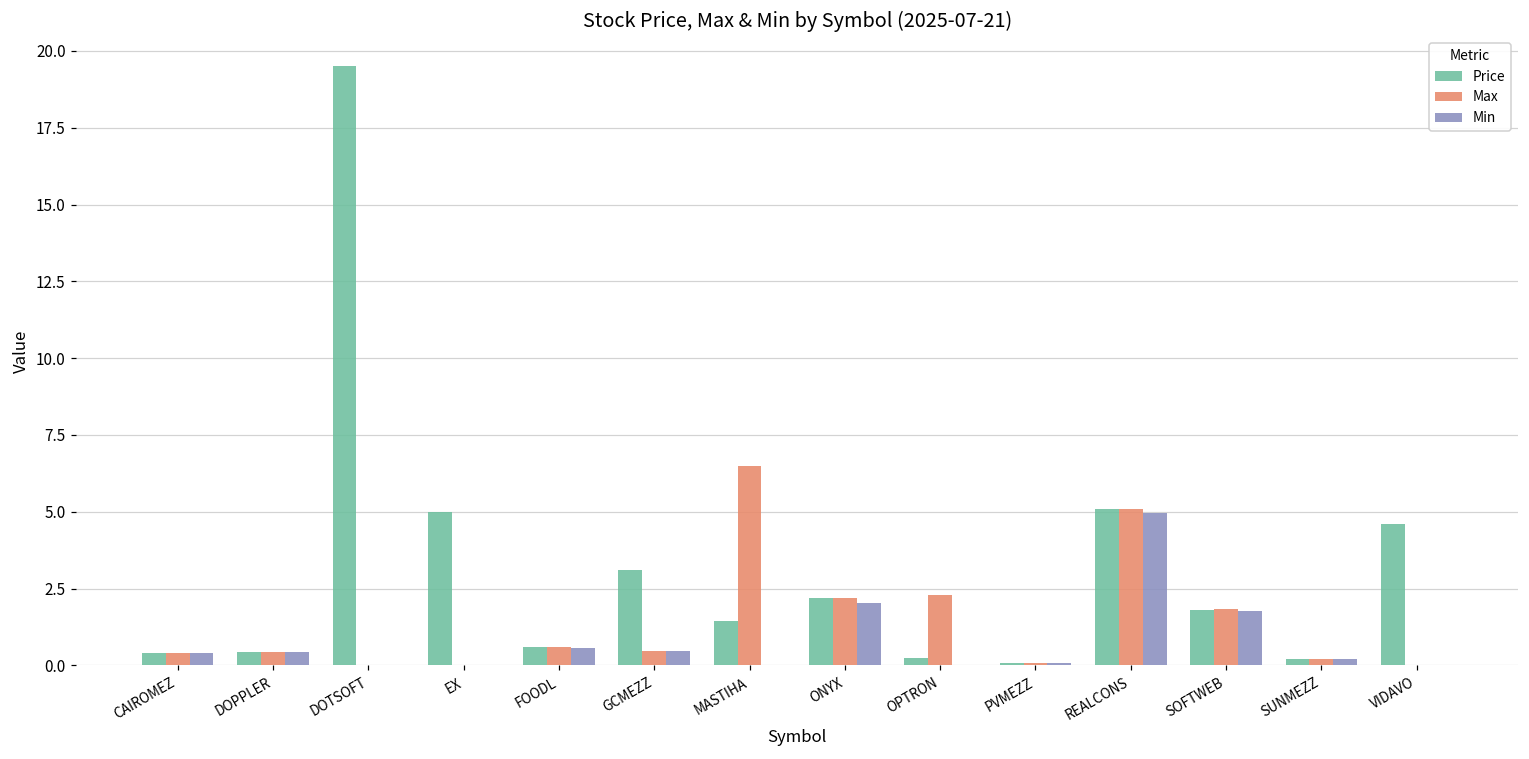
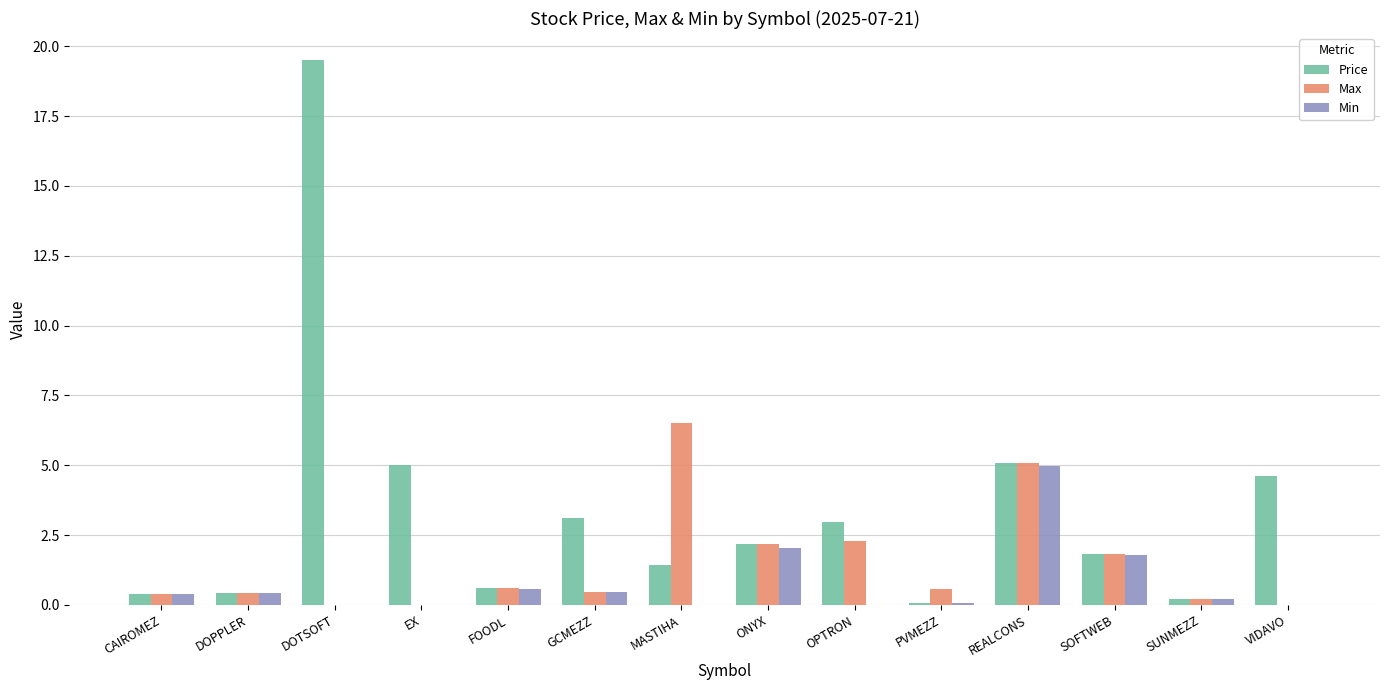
  {
    "Price": {
      "CAIROMEZ": 0.4,
      "DOPPLER": 0.4,
      "DOTSOFT": 19.5,
      "EX": 5.0,
      "FOODL": 0.6,
      "GCMEZZ": 3.1,
      "MASTIHA": 1.4,
      "ONYX": 2.2,
-     "OPTRON": 0.3,
+     "OPTRON": 3.0,
      "REALCONS": 5.1,
      "SOFTWEB": 1.8,
      "SUNMEZZ": 0.2,
      "VIDAVO": 4.6
    },
    "Max": {
      "CAIROMEZ": 0.4,
      "DOPPLER": 0.4,
      "DOTSOFT": 0.0,
      "EX": 0.0,
      "FOODL": 0.6,
      "GCMEZZ": 0.5,
      "MASTIHA": 6.5,
      "ONYX": 2.2,
      "OPTRON": 2.3,
-     "PVMEZZ": 0.1,
+     "PVMEZZ": 0.6,
      "REALCONS": 5.1,
      "SOFTWEB": 1.8,
      "SUNMEZZ": 0.2,
      "VIDAVO": 0.0
    },
    "Min": {
      "CAIROMEZ": 0.4,
      "DOPPLER": 0.4,
      "DOTSOFT": 0.0,
      "EX": 0.0,
      "FOODL": 0.6,
      "GCMEZZ": 0.5,
      "MASTIHA": 0.0,
      "ONYX": 2.0,
      "OPTRON": 0.0,
      "REALCONS": 5.0,
      "SOFTWEB": 1.8,
      "SUNMEZZ": 0.2,
      "VIDAVO": 0.0
    }
  }
